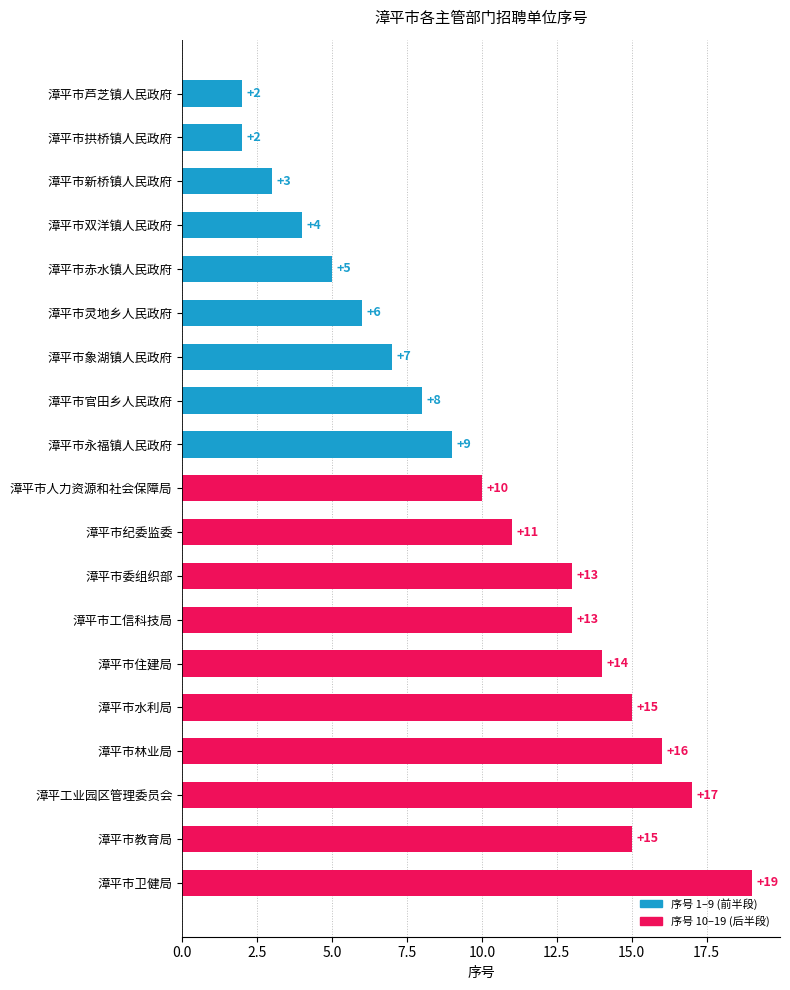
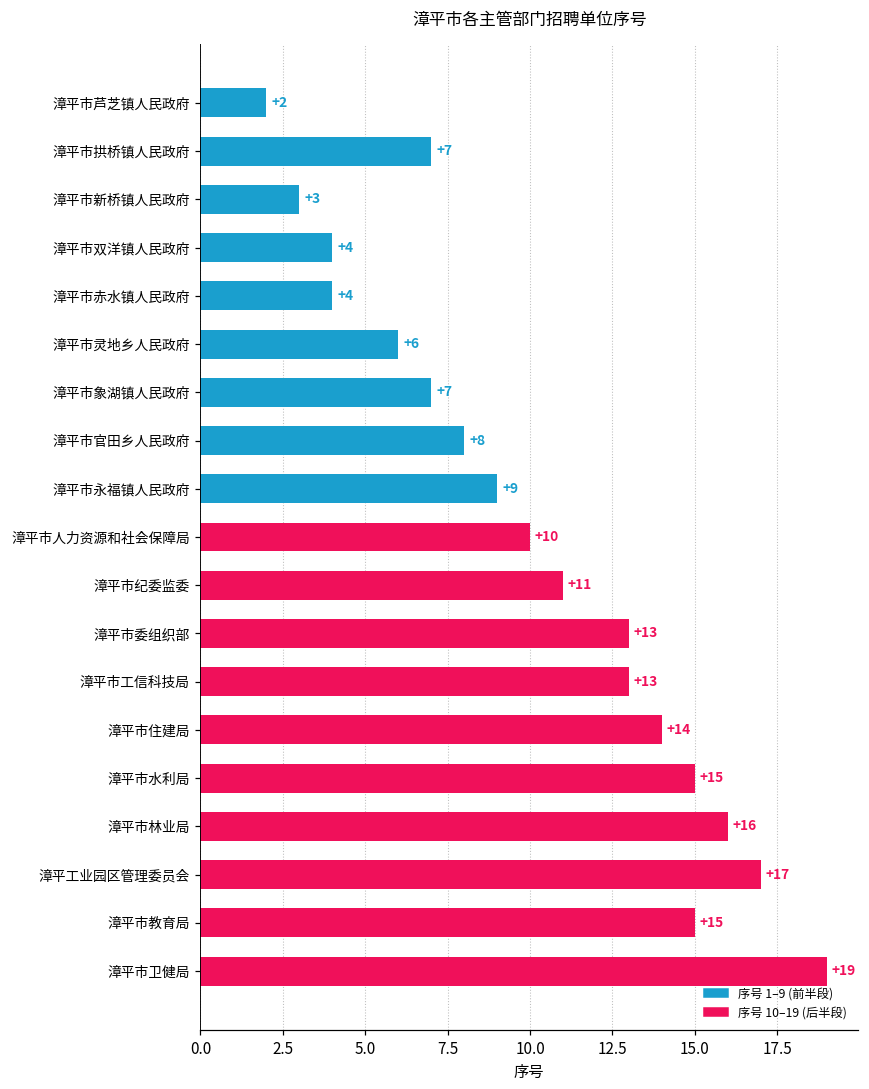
  {
    "漳平市芦芝镇人民政府": "+2",
-   "漳平市拱桥镇人民政府": "+2",
+   "漳平市拱桥镇人民政府": "+7",
    "漳平市新桥镇人民政府": "+3",
    "漳平市双洋镇人民政府": "+4",
-   "漳平市赤水镇人民政府": "+5",
+   "漳平市赤水镇人民政府": "+4",
    "漳平市灵地乡人民政府": "+6",
    "漳平市象湖镇人民政府": "+7",
    "漳平市官田乡人民政府": "+8",
    "漳平市永福镇人民政府": "+9",
    "漳平市人力资源和社会保障局": "+10",
    "漳平市纪委监委": "+11",
    "漳平市委组织部": "+13",
    "漳平市工信科技局": "+13",
    "漳平市住建局": "+14",
    "漳平市水利局": "+15",
    "漳平市林业局": "+16",
    "漳平工业园区管理委员会": "+17",
    "漳平市教育局": "+15",
    "漳平市卫健局": "+19"
  }
